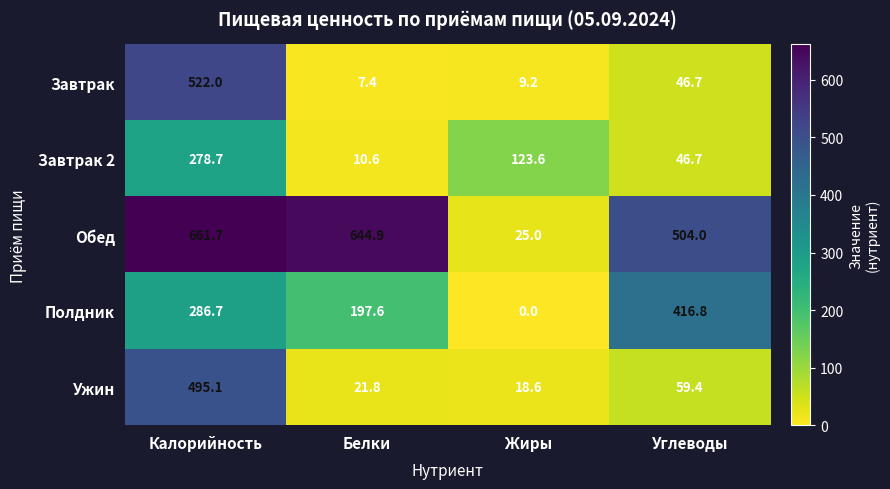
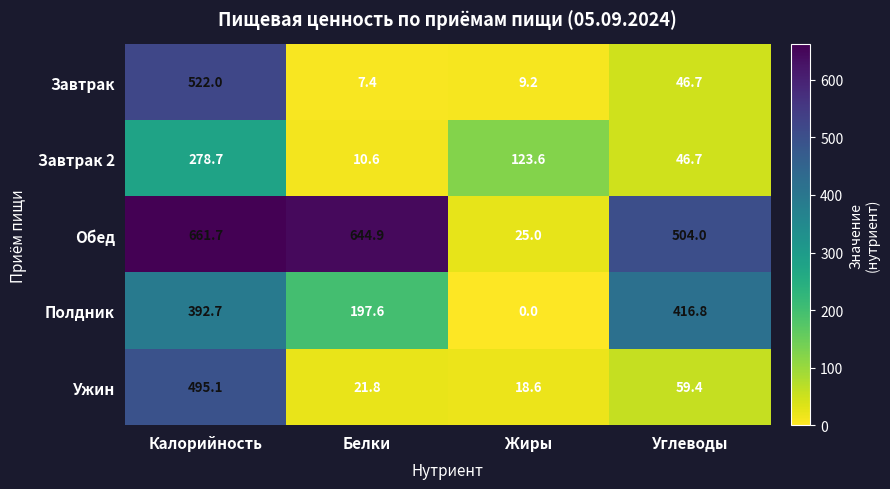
  {
    "Завтрак": {
      "Калорийность": 522.0,
      "Белки": 7.4,
      "Жиры": 9.2,
      "Углеводы": 46.7
    },
    "Завтрак 2": {
      "Калорийность": 278.7,
      "Белки": 10.6,
      "Жиры": 123.6,
      "Углеводы": 46.7
    },
    "Обед": {
      "Калорийность": 661.7,
      "Белки": 644.9,
      "Жиры": 25.0,
      "Углеводы": 504.0
    },
    "Полдник": {
-     "Калорийность": 286.7,
+     "Калорийность": 392.7,
      "Белки": 197.6,
      "Жиры": 0.0,
      "Углеводы": 416.8
    },
    "Ужин": {
      "Калорийность": 495.1,
      "Белки": 21.8,
      "Жиры": 18.6,
      "Углеводы": 59.4
    }
  }
